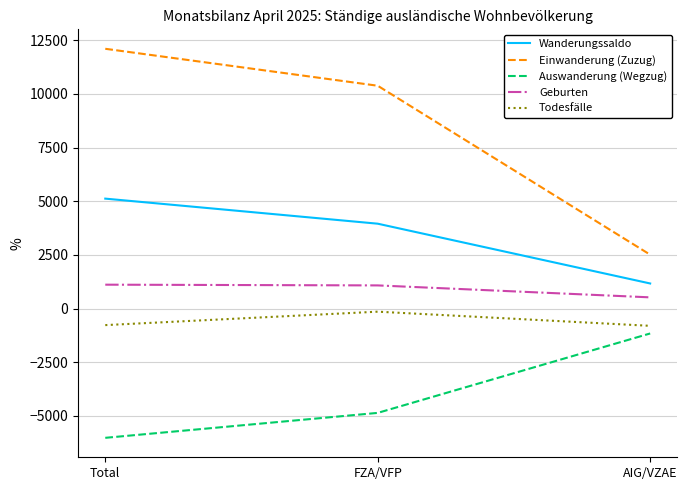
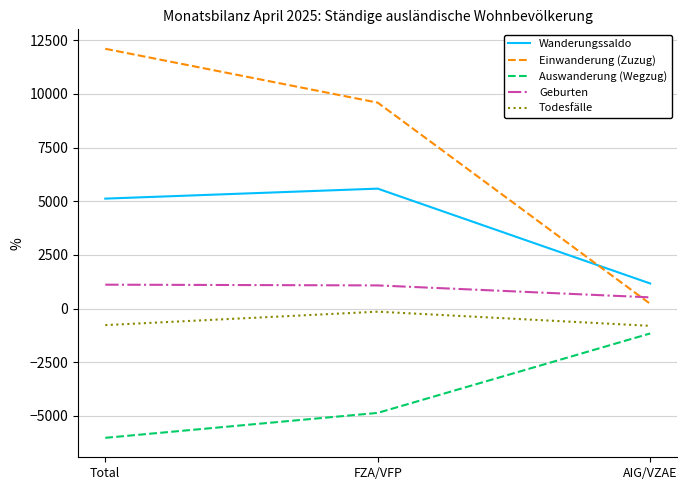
  {
    "Wanderungssaldo": {
      "Total": 5100,
-     "FZA/VFP": 4000,
+     "FZA/VFP": 5600,
      "AIG/VZAE": 1200
    },
    "Einwanderung (Zuzug)": {
      "Total": 12100,
-     "FZA/VFP": 10400,
-     "AIG/VZAE": 2500
+     "FZA/VFP": 9600,
+     "AIG/VZAE": 200
    },
    "Auswanderung (Wegzug)": {
      "Total": -6000,
      "FZA/VFP": -4900,
      "AIG/VZAE": -1200
    },
    "Geburten": {
      "Total": 1100,
      "FZA/VFP": 1100,
      "AIG/VZAE": 500
    },
    "Todesfälle": {
      "Total": -800,
      "FZA/VFP": -100,
      "AIG/VZAE": -800
    }
  }
